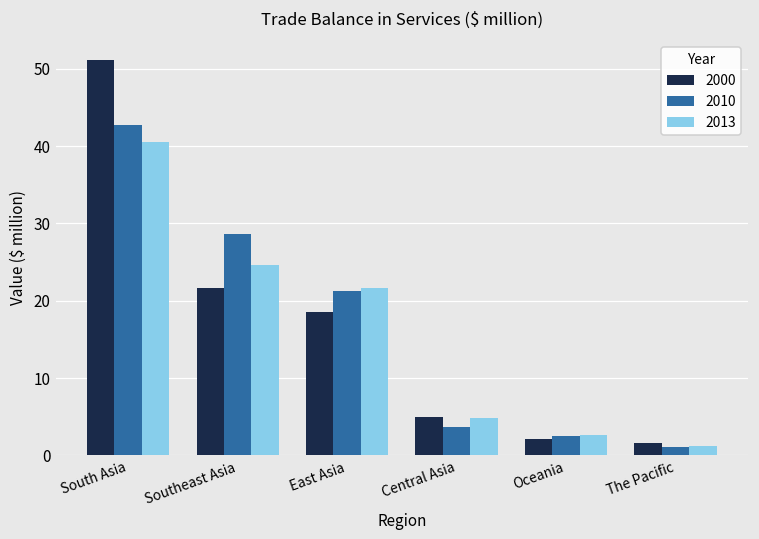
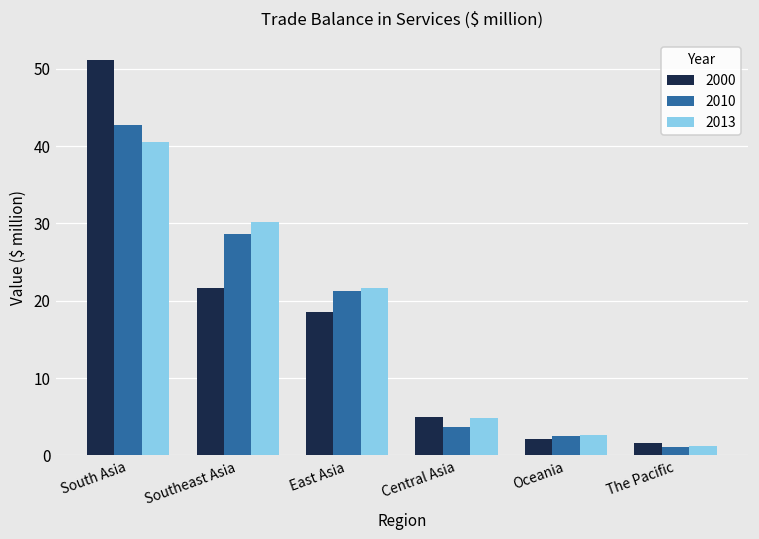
  {
    "2000": {
      "South Asia": 51,
      "Southeast Asia": 22,
      "East Asia": 19,
      "Central Asia": 5,
      "Oceania": 2,
      "The Pacific": 2
    },
    "2010": {
      "South Asia": 43,
      "Southeast Asia": 29,
      "East Asia": 21,
      "Central Asia": 4,
      "Oceania": 3,
      "The Pacific": 1
    },
    "2013": {
      "South Asia": 41,
-     "Southeast Asia": 25,
+     "Southeast Asia": 30,
      "East Asia": 22,
      "Central Asia": 5,
      "Oceania": 3,
      "The Pacific": 1
    }
  }
